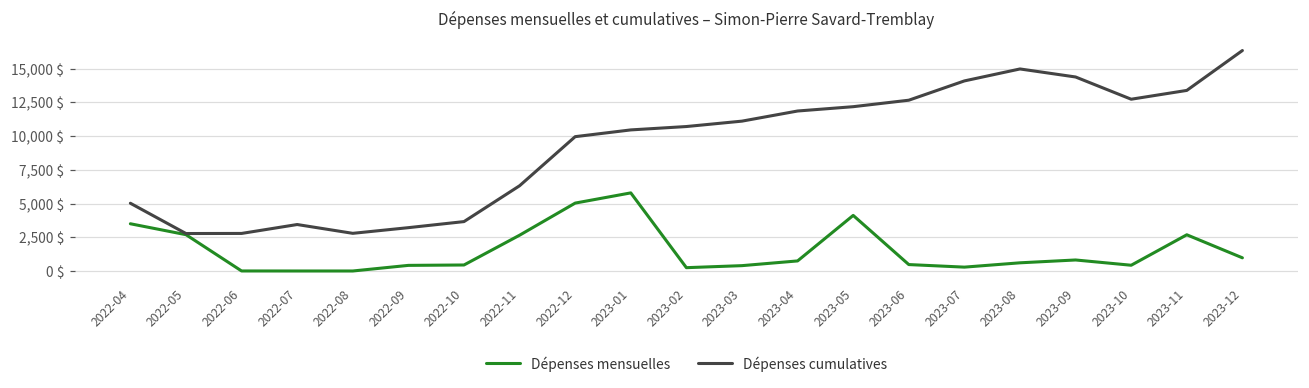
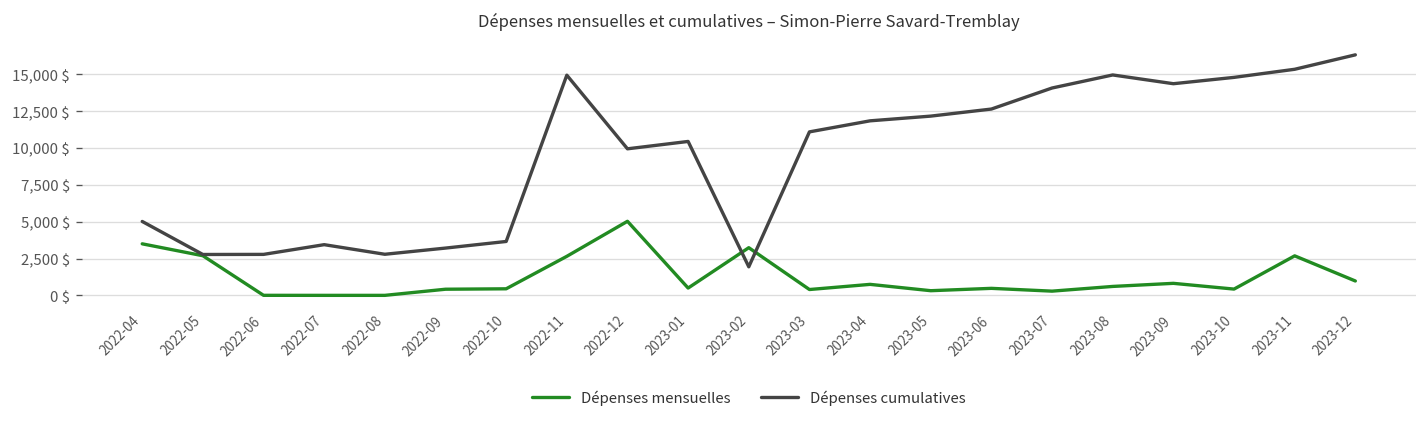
  {
    "Dépenses mensuelles": {
      "2022-04": "3,500 $",
      "2022-06": "0 $",
      "2022-07": "0 $",
      "2022-08": "0 $",
      "2022-09": "400 $",
      "2022-10": "400 $",
      "2022-11": "2,700 $",
      "2022-12": "5,000 $",
-     "2023-01": "5,800 $",
-     "2023-02": "300 $",
+     "2023-01": "500 $",
+     "2023-02": "3,200 $",
      "2023-03": "400 $",
      "2023-04": "800 $",
-     "2023-05": "4,100 $",
+     "2023-05": "300 $",
      "2023-06": "500 $",
      "2023-07": "300 $",
      "2023-08": "600 $",
      "2023-09": "800 $",
      "2023-10": "400 $",
      "2023-11": "2,700 $",
      "2023-12": "1,000 $"
    },
    "Dépenses cumulatives": {
      "2022-04": "5,000 $",
      "2022-06": "2,800 $",
      "2022-07": "3,400 $",
      "2022-08": "2,800 $",
      "2022-09": "3,200 $",
      "2022-10": "3,700 $",
-     "2022-11": "6,300 $",
+     "2022-11": "15,000 $",
      "2022-12": "10,000 $",
      "2023-01": "10,500 $",
-     "2023-02": "10,700 $",
+     "2023-02": "1,900 $",
      "2023-03": "11,100 $",
      "2023-04": "11,900 $",
      "2023-05": "12,200 $",
      "2023-06": "12,700 $",
      "2023-07": "14,100 $",
      "2023-08": "15,000 $",
      "2023-09": "14,400 $",
-     "2023-10": "12,700 $",
-     "2023-11": "13,400 $",
+     "2023-10": "14,800 $",
+     "2023-11": "15,400 $",
      "2023-12": "16,300 $"
    }
  }
